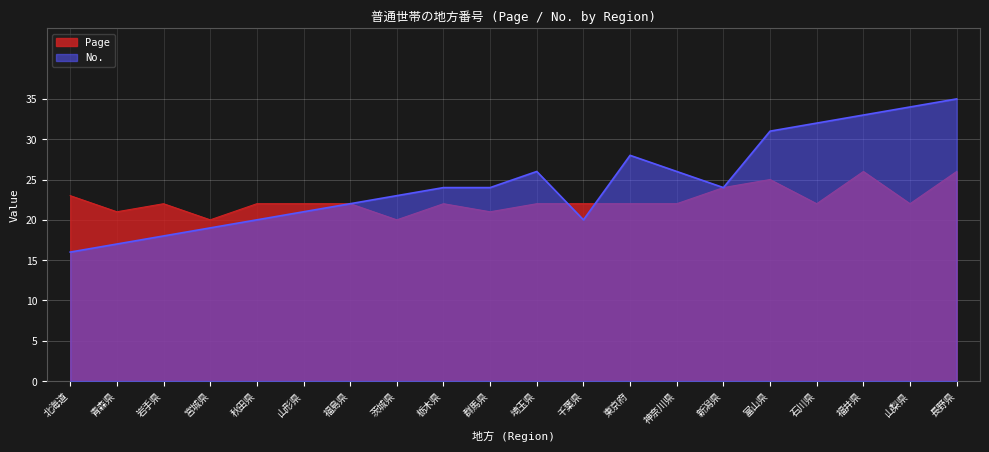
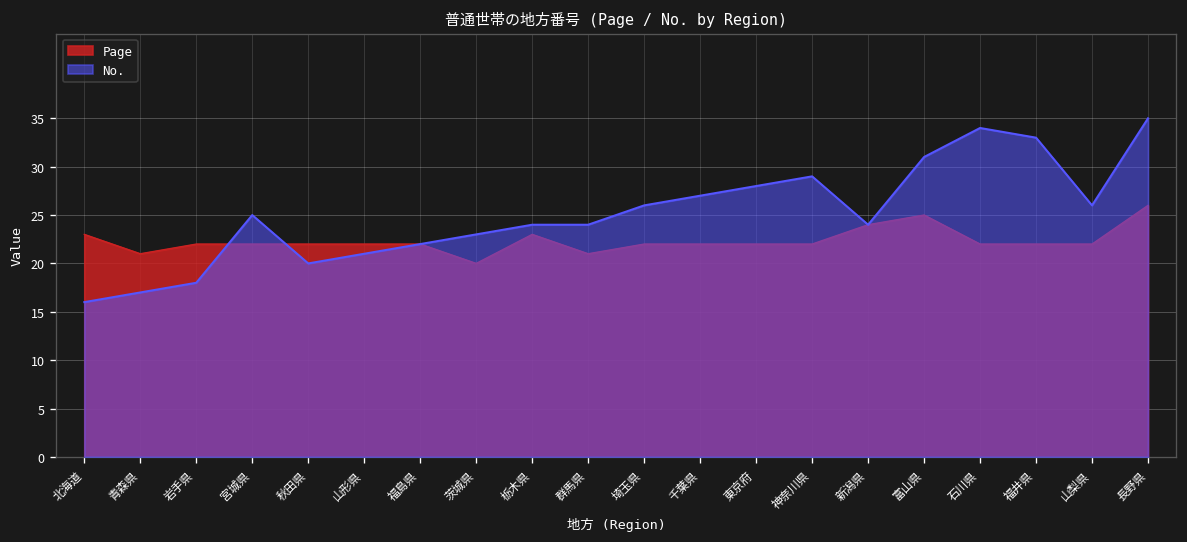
  {
    "Page": {
      "北海道": 23,
      "青森県": 21,
      "岩手県": 22,
-     "宮城県": 20,
+     "宮城県": 22,
      "秋田県": 22,
      "山形県": 22,
      "茨城県": 20,
-     "栃木県": 22,
+     "栃木県": 23,
      "群馬県": 21,
      "埼玉県": 22,
      "千葉県": 22,
      "東京府": 22,
      "神奈川県": 22,
      "富山県": 25,
      "石川県": 22,
-     "福井県": 26,
+     "福井県": 22,
      "山梨県": 22,
      "長野県": 26
    },
    "No.": {
      "北海道": 16,
      "青森県": 17,
      "岩手県": 18,
-     "宮城県": 19,
+     "宮城県": 25,
      "秋田県": 20,
      "山形県": 21,
      "茨城県": 23,
      "栃木県": 24,
      "群馬県": 24,
      "埼玉県": 26,
-     "千葉県": 20,
+     "千葉県": 27,
      "東京府": 28,
-     "神奈川県": 26,
+     "神奈川県": 29,
      "富山県": 31,
-     "石川県": 32,
+     "石川県": 34,
      "福井県": 33,
-     "山梨県": 34,
+     "山梨県": 26,
      "長野県": 35
    }
  }
